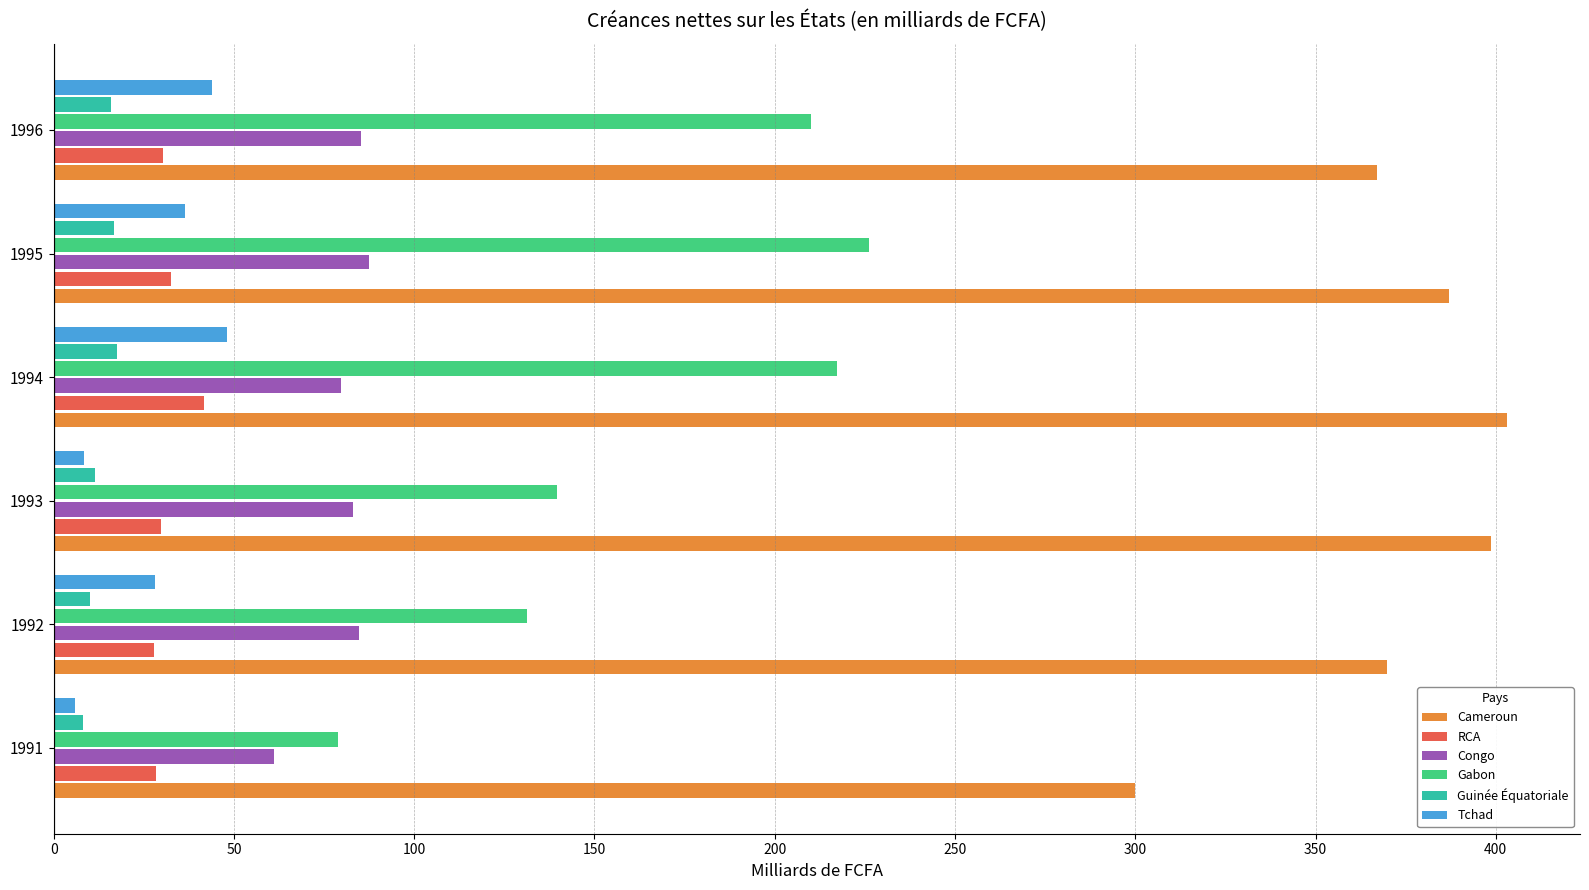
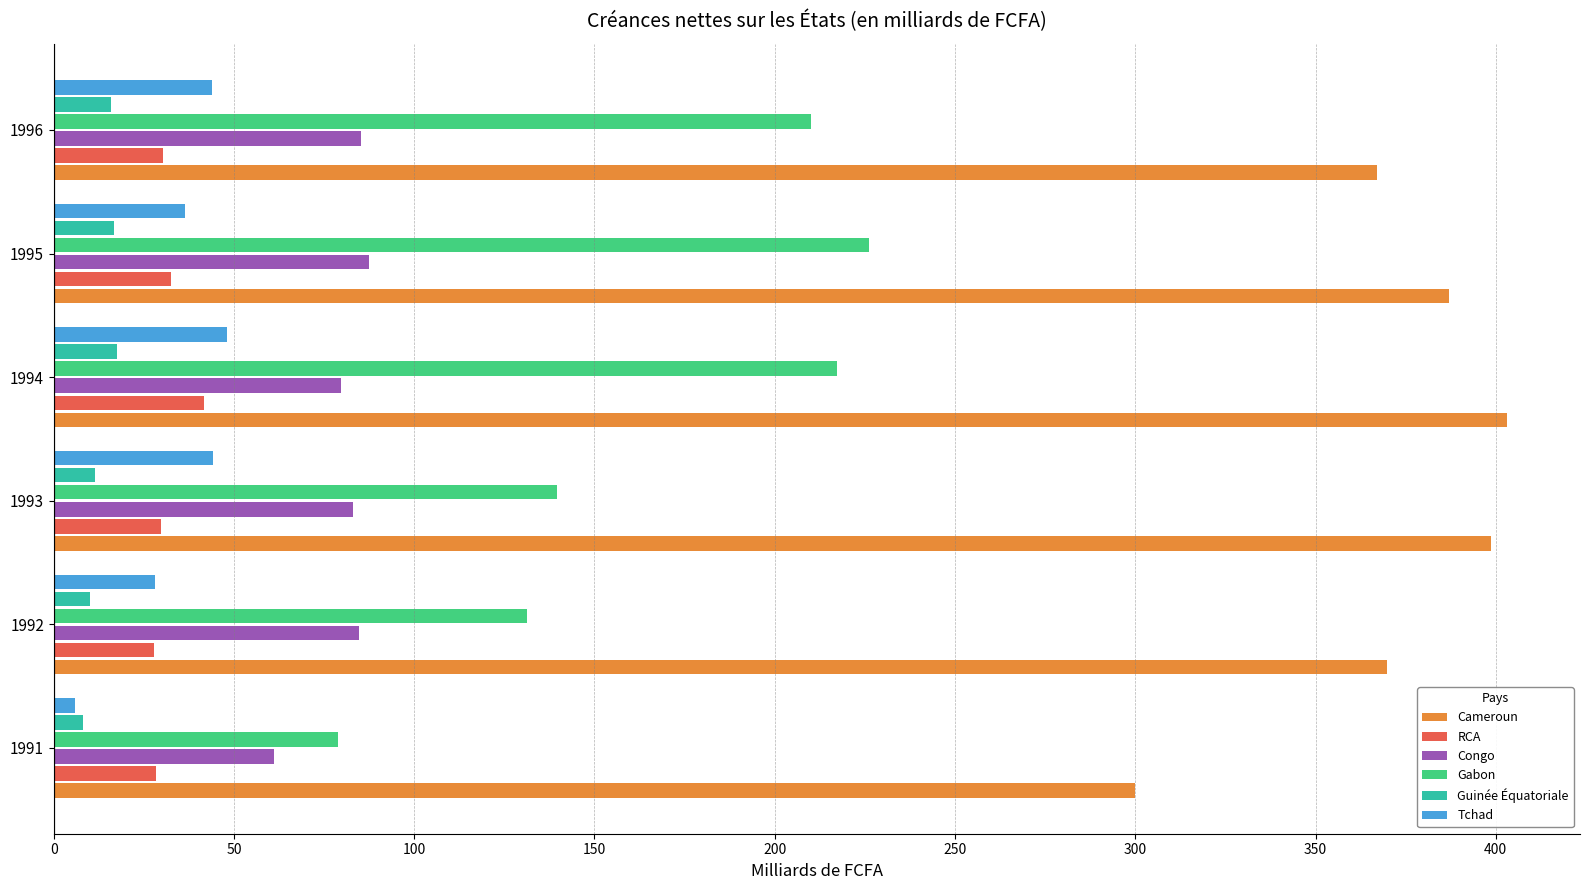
  {
    "Congo": {
      "1996": 85,
      "1995": 88,
      "1994": 80,
      "1993": 83,
      "1992": 85,
      "1991": 61
    },
    "Tchad": {
      "1996": 44,
      "1995": 36,
      "1994": 48,
-     "1993": 8,
+     "1993": 44,
      "1992": 28,
      "1991": 6
    }
  }
